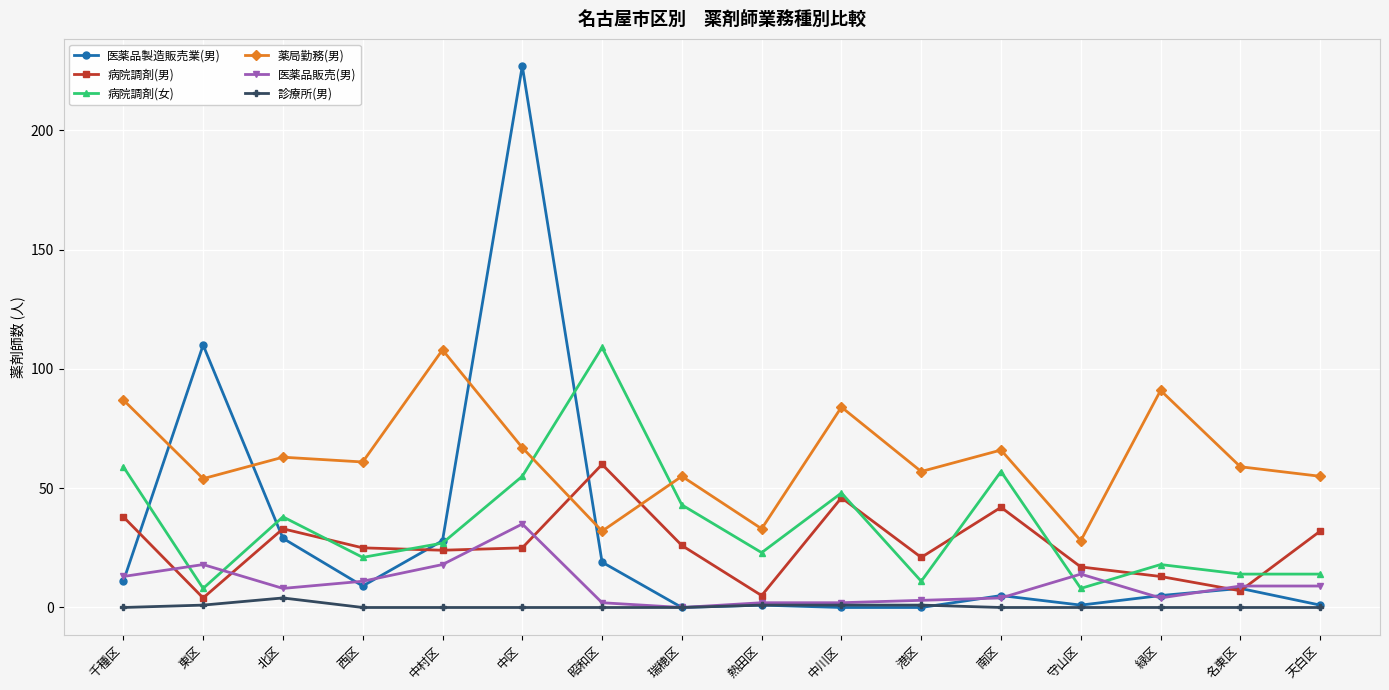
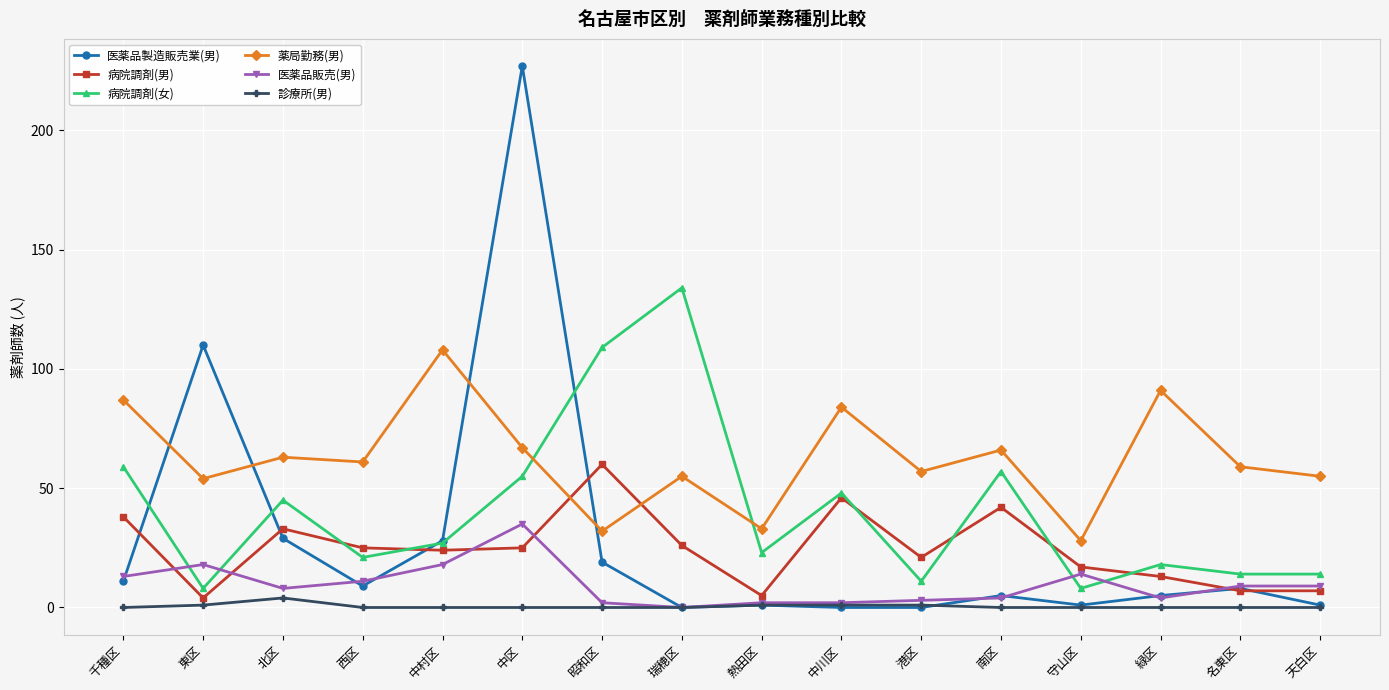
  {
    "医薬品製造販売業(男)": {
      "千種区": 11,
      "東区": 110,
      "北区": 29,
      "西区": 9,
      "中区": 227,
      "昭和区": 19
    },
    "病院調剤(男)": {
      "千種区": 38,
      "東区": 4,
      "北区": 33,
      "西区": 25,
      "中村区": 24,
      "中区": 25,
      "昭和区": 60,
      "瑞穂区": 26,
      "熱田区": 5,
      "中川区": 46,
      "港区": 21,
      "南区": 42,
      "守山区": 17,
      "緑区": 13,
-     "天白区": 32
+     "天白区": 7
    },
    "病院調剤(女)": {
      "千種区": 59,
      "東区": 8,
-     "北区": 38,
+     "北区": 45,
      "西区": 21,
      "中区": 55,
      "昭和区": 109,
-     "瑞穂区": 43,
+     "瑞穂区": 134,
      "熱田区": 23,
      "中川区": 48,
      "港区": 11,
      "南区": 57,
      "守山区": 8,
      "緑区": 18,
      "名東区": 14,
      "天白区": 14
    },
    "薬局勤務(男)": {
      "千種区": 87,
      "東区": 54,
      "北区": 63,
      "西区": 61,
      "中村区": 108,
      "中区": 67,
      "昭和区": 32,
      "瑞穂区": 55,
      "熱田区": 33,
      "中川区": 84,
      "港区": 57,
      "南区": 66,
      "守山区": 28,
      "緑区": 91,
      "名東区": 59,
      "天白区": 55
    },
    "医薬品販売(男)": {
      "千種区": 13,
      "東区": 18,
      "北区": 8,
      "西区": 11,
      "中村区": 18,
      "中区": 35,
      "昭和区": 2,
      "港区": 3,
      "守山区": 14,
      "天白区": 9
    },
    "診療所(男)": {
      "千種区": 0,
      "東区": 1,
      "北区": 4,
      "西区": 0,
      "中村区": 0,
      "中区": 0,
      "昭和区": 0,
      "南区": 0,
      "緑区": 0,
      "名東区": 0
    }
  }
